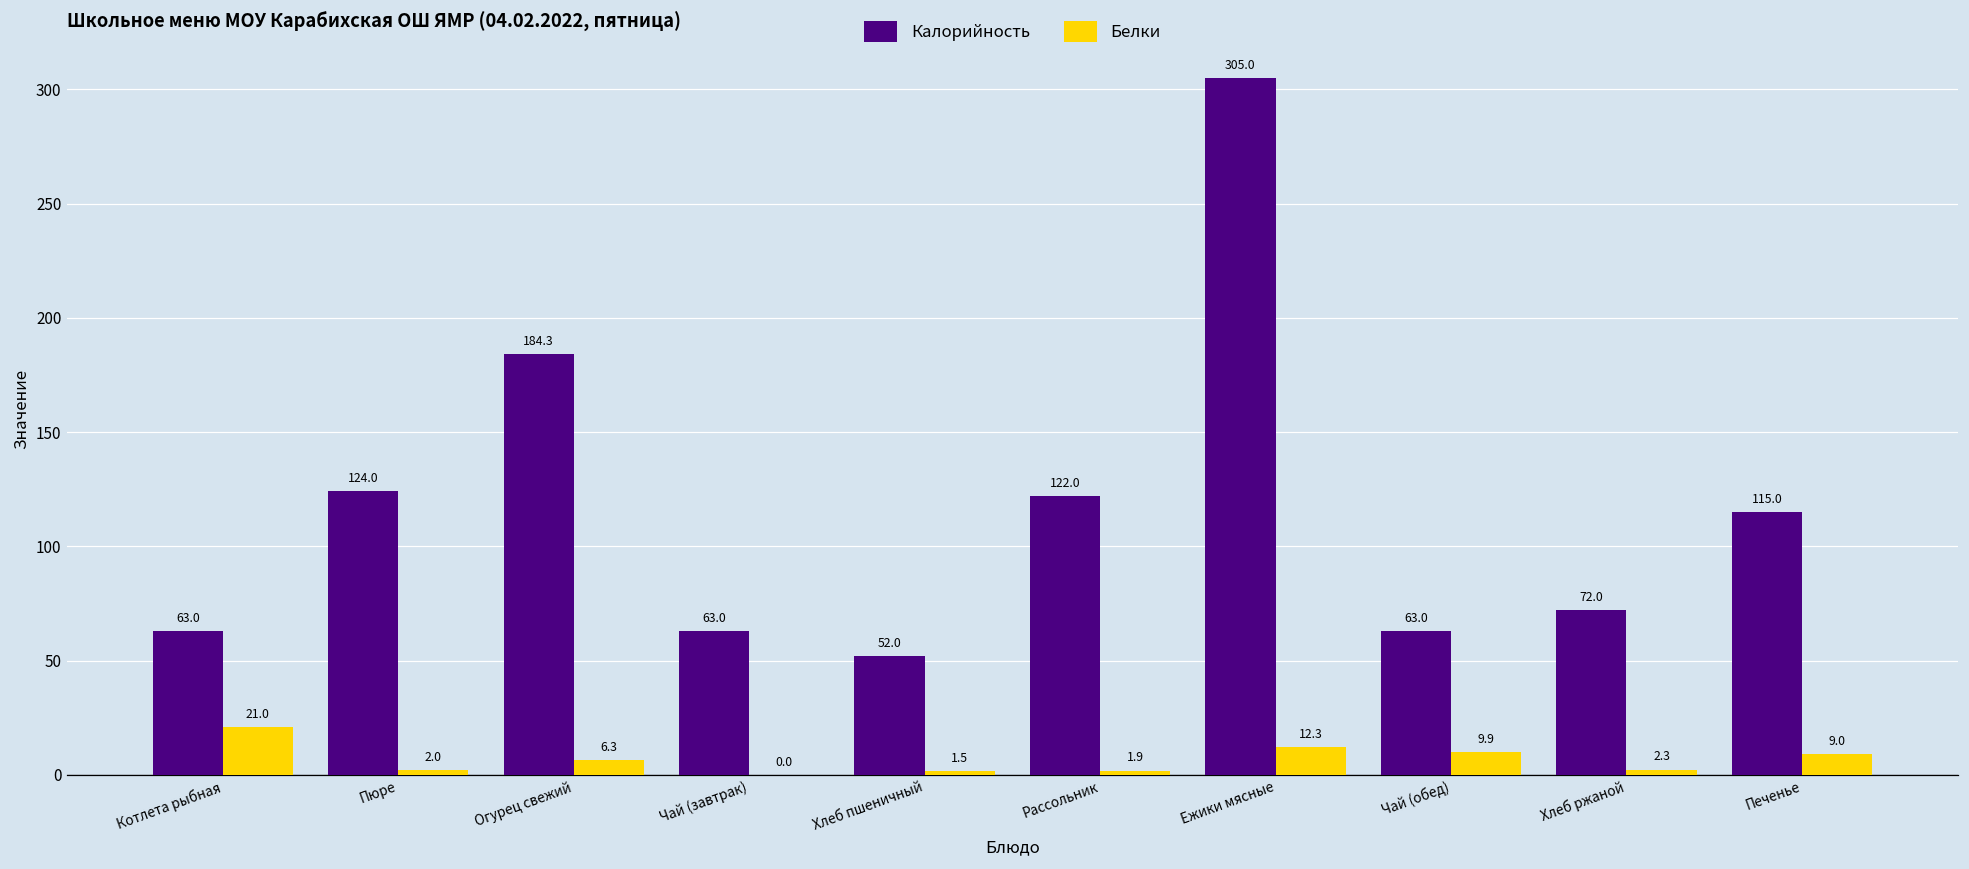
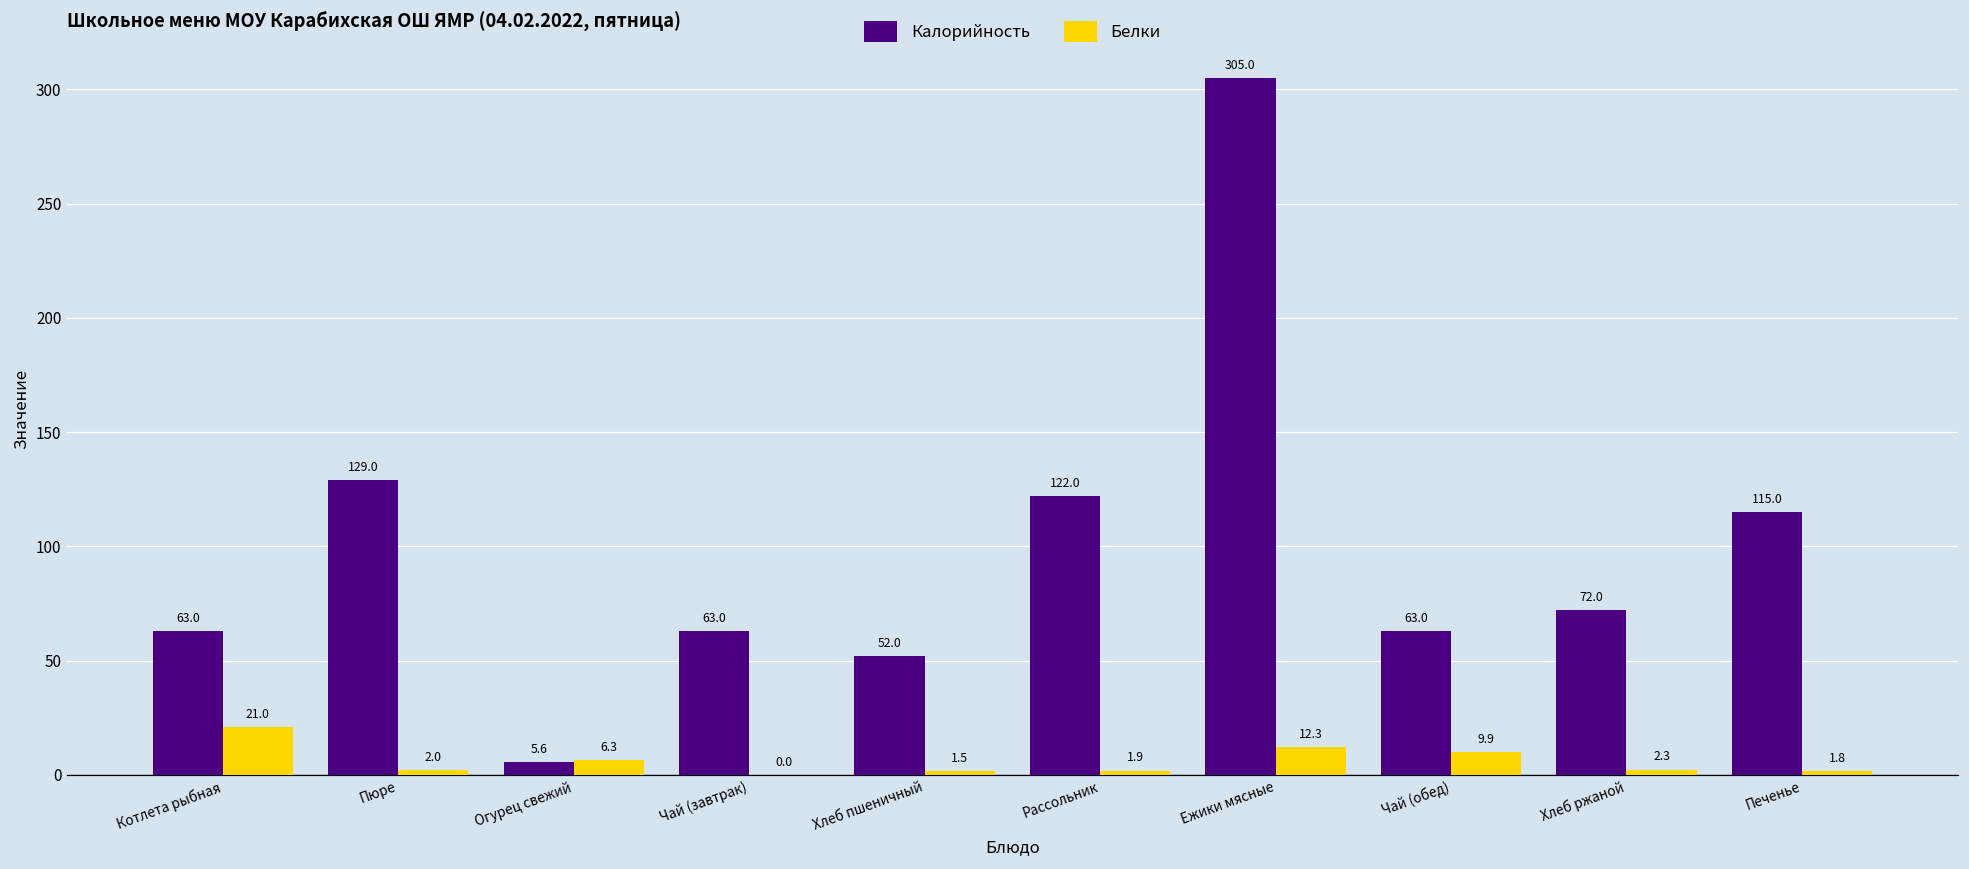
  {
    "Калорийность": {
      "Котлета рыбная": 63.0,
-     "Пюре": 124.0,
-     "Огурец свежий": 184.3,
+     "Пюре": 129.0,
+     "Огурец свежий": 5.6,
      "Чай (завтрак)": 63.0,
      "Хлеб пшеничный": 52.0,
      "Рассольник": 122.0,
      "Ежики мясные": 305.0,
      "Чай (обед)": 63.0,
      "Хлеб ржаной": 72.0,
      "Печенье": 115.0
    },
    "Белки": {
      "Котлета рыбная": 21.0,
      "Пюре": 2.0,
      "Огурец свежий": 6.3,
      "Чай (завтрак)": 0.0,
      "Хлеб пшеничный": 1.5,
      "Рассольник": 1.9,
      "Ежики мясные": 12.3,
      "Чай (обед)": 9.9,
      "Хлеб ржаной": 2.3,
-     "Печенье": 9.0
+     "Печенье": 1.8
    }
  }
